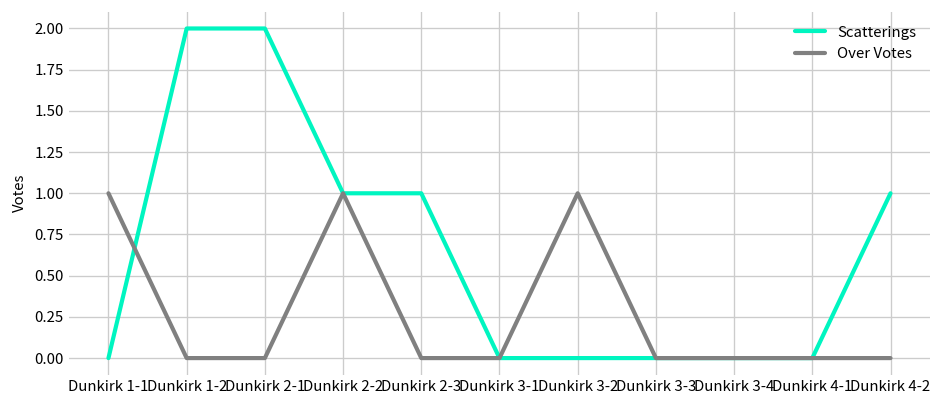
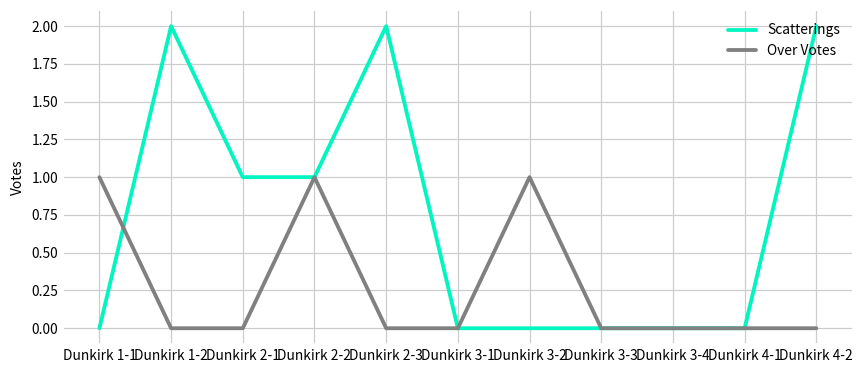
  {
    "Scatterings": {
      "Dunkirk 1-1": 0,
      "Dunkirk 1-2": 2,
-     "Dunkirk 2-1": 2,
-     "Dunkirk 2-3": 1,
+     "Dunkirk 2-1": 1,
+     "Dunkirk 2-3": 2,
      "Dunkirk 3-2": 0,
-     "Dunkirk 4-2": 1
+     "Dunkirk 4-2": 2
    },
    "Over Votes": {
      "Dunkirk 1-1": 1,
      "Dunkirk 1-2": 0,
      "Dunkirk 2-1": 0,
      "Dunkirk 2-3": 0,
      "Dunkirk 3-2": 1,
      "Dunkirk 4-2": 0
    }
  }
